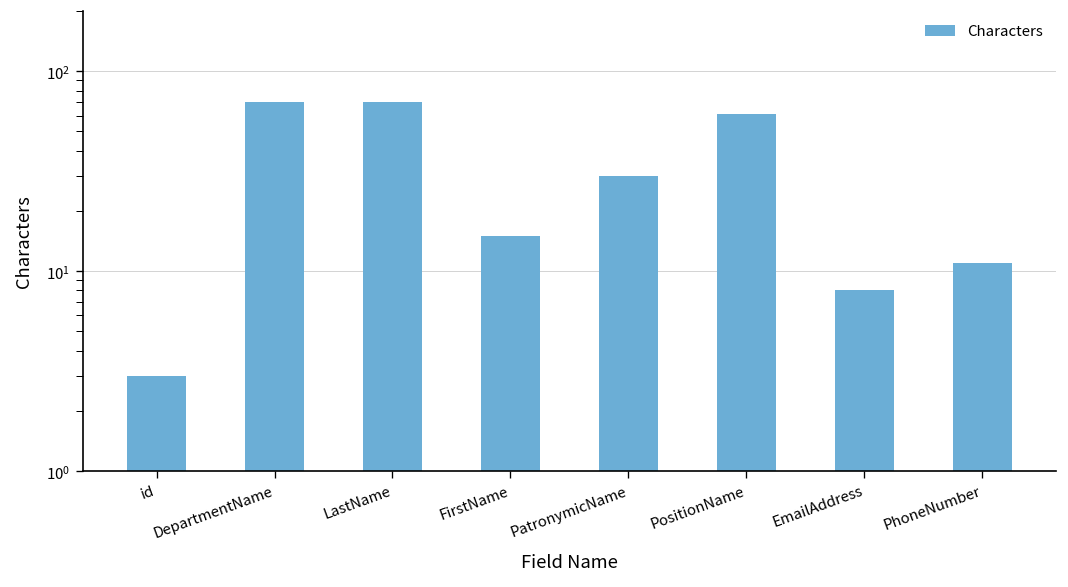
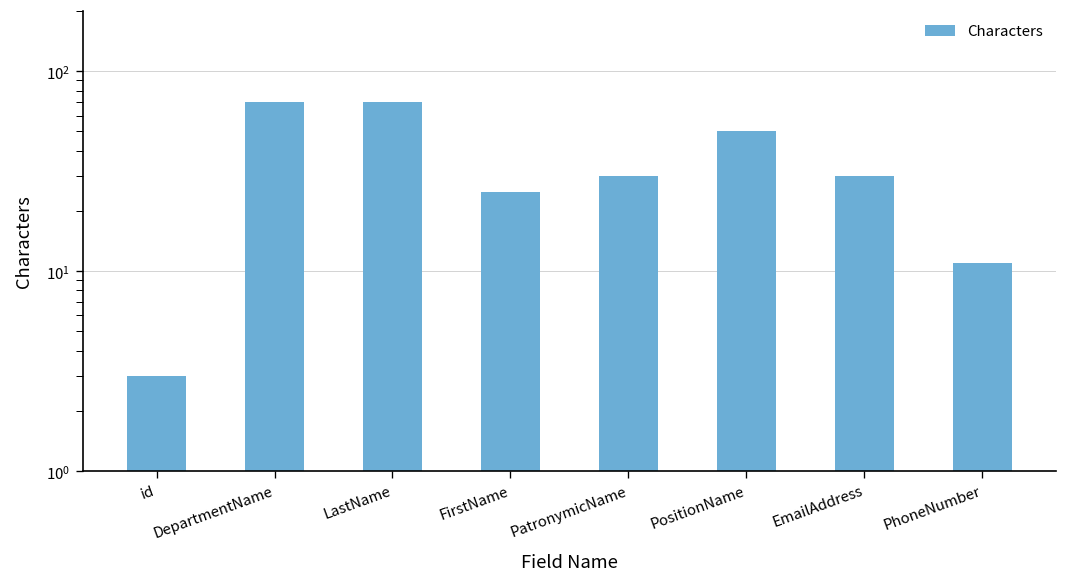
  {
    "id": 3,
    "DepartmentName": 70,
    "LastName": 70,
-   "FirstName": 15,
+   "FirstName": 25,
    "PatronymicName": 30,
-   "PositionName": 61,
-   "EmailAddress": 8,
+   "PositionName": 50,
+   "EmailAddress": 30,
    "PhoneNumber": 11
  }
